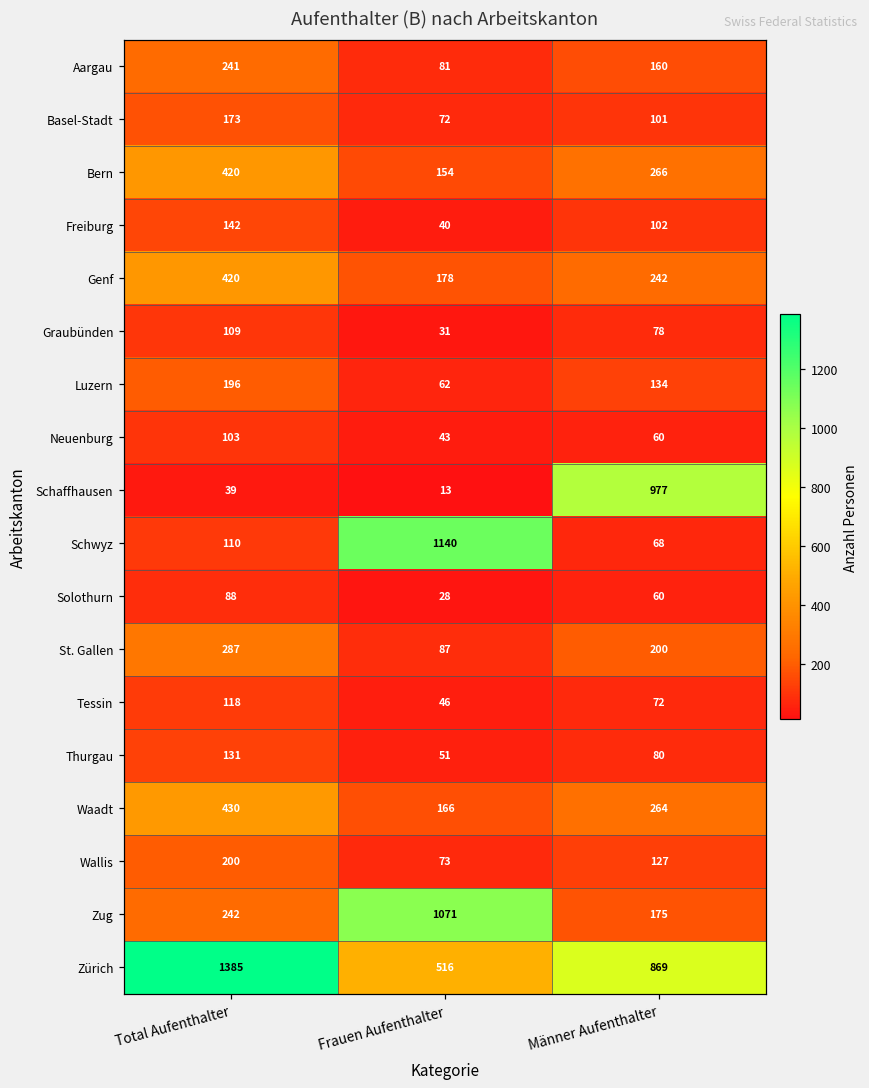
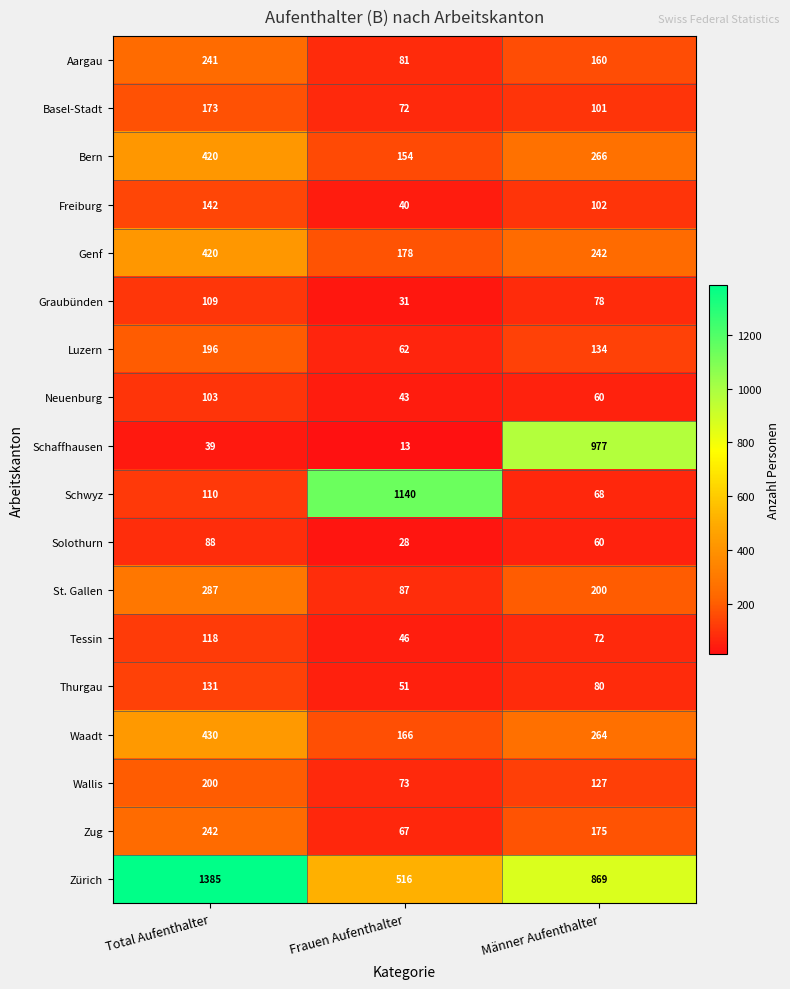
  {
    "Aargau": {
      "Total Aufenthalter": 241,
      "Frauen Aufenthalter": 81,
      "Männer Aufenthalter": 160
    },
    "Basel-Stadt": {
      "Total Aufenthalter": 173,
      "Frauen Aufenthalter": 72,
      "Männer Aufenthalter": 101
    },
    "Bern": {
      "Total Aufenthalter": 420,
      "Frauen Aufenthalter": 154,
      "Männer Aufenthalter": 266
    },
    "Freiburg": {
      "Total Aufenthalter": 142,
      "Frauen Aufenthalter": 40,
      "Männer Aufenthalter": 102
    },
    "Genf": {
      "Total Aufenthalter": 420,
      "Frauen Aufenthalter": 178,
      "Männer Aufenthalter": 242
    },
    "Graubünden": {
      "Total Aufenthalter": 109,
      "Frauen Aufenthalter": 31,
      "Männer Aufenthalter": 78
    },
    "Luzern": {
      "Total Aufenthalter": 196,
      "Frauen Aufenthalter": 62,
      "Männer Aufenthalter": 134
    },
    "Neuenburg": {
      "Total Aufenthalter": 103,
      "Frauen Aufenthalter": 43,
      "Männer Aufenthalter": 60
    },
    "Schaffhausen": {
      "Total Aufenthalter": 39,
      "Frauen Aufenthalter": 13,
      "Männer Aufenthalter": 977
    },
    "Schwyz": {
      "Total Aufenthalter": 110,
      "Frauen Aufenthalter": 1140,
      "Männer Aufenthalter": 68
    },
    "Solothurn": {
      "Total Aufenthalter": 88,
      "Frauen Aufenthalter": 28,
      "Männer Aufenthalter": 60
    },
    "St. Gallen": {
      "Total Aufenthalter": 287,
      "Frauen Aufenthalter": 87,
      "Männer Aufenthalter": 200
    },
    "Tessin": {
      "Total Aufenthalter": 118,
      "Frauen Aufenthalter": 46,
      "Männer Aufenthalter": 72
    },
    "Thurgau": {
      "Total Aufenthalter": 131,
      "Frauen Aufenthalter": 51,
      "Männer Aufenthalter": 80
    },
    "Waadt": {
      "Total Aufenthalter": 430,
      "Frauen Aufenthalter": 166,
      "Männer Aufenthalter": 264
    },
    "Wallis": {
      "Total Aufenthalter": 200,
      "Frauen Aufenthalter": 73,
      "Männer Aufenthalter": 127
    },
    "Zug": {
      "Total Aufenthalter": 242,
-     "Frauen Aufenthalter": 1071,
+     "Frauen Aufenthalter": 67,
      "Männer Aufenthalter": 175
    },
    "Zürich": {
      "Total Aufenthalter": 1385,
      "Frauen Aufenthalter": 516,
      "Männer Aufenthalter": 869
    }
  }
